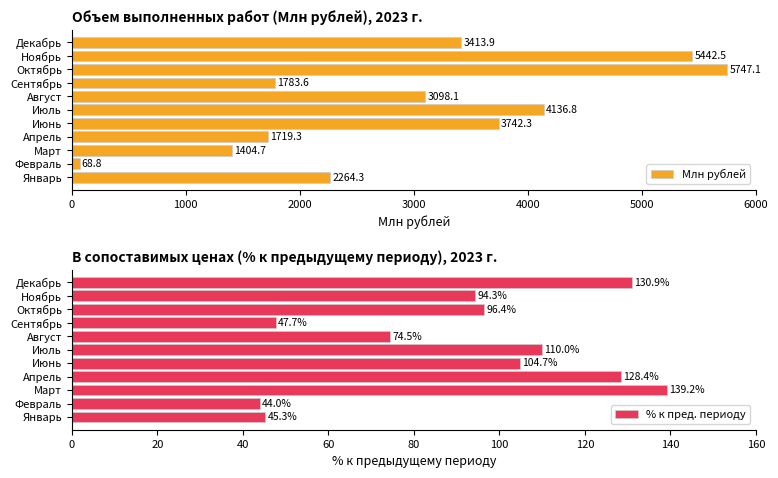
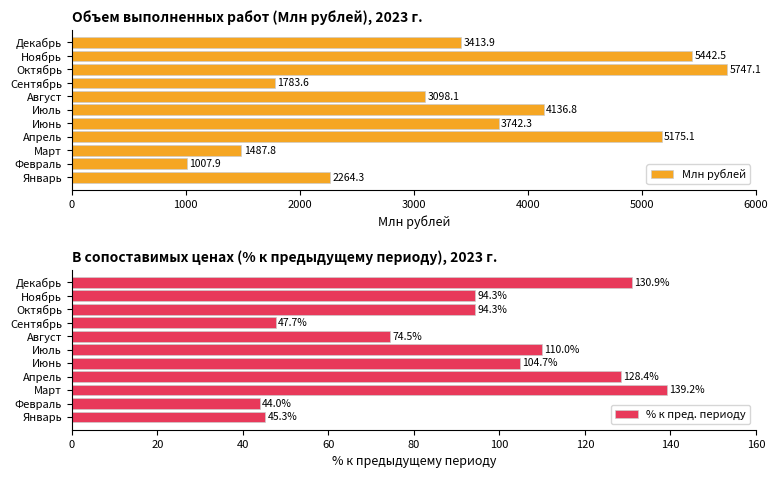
  {
    "Объем выполненных работ (Млн рублей), 2023 г.": {
      "Декабрь": "3413.9",
      "Ноябрь": "5442.5",
      "Октябрь": "5747.1",
      "Сентябрь": "1783.6",
      "Август": "3098.1",
      "Июль": "4136.8",
      "Июнь": "3742.3",
-     "Апрель": "1719.3",
-     "Март": "1404.7",
-     "Февраль": "68.8",
+     "Апрель": "5175.1",
+     "Март": "1487.8",
+     "Февраль": "1007.9",
      "Январь": "2264.3"
    },
    "В сопоставимых ценах (% к предыдущему периоду), 2023 г.": {
      "Декабрь": "130.9%",
      "Ноябрь": "94.3%",
-     "Октябрь": "96.4%",
+     "Октябрь": "94.3%",
      "Сентябрь": "47.7%",
      "Август": "74.5%",
      "Июль": "110.0%",
      "Июнь": "104.7%",
      "Апрель": "128.4%",
      "Март": "139.2%",
      "Февраль": "44.0%",
      "Январь": "45.3%"
    }
  }
